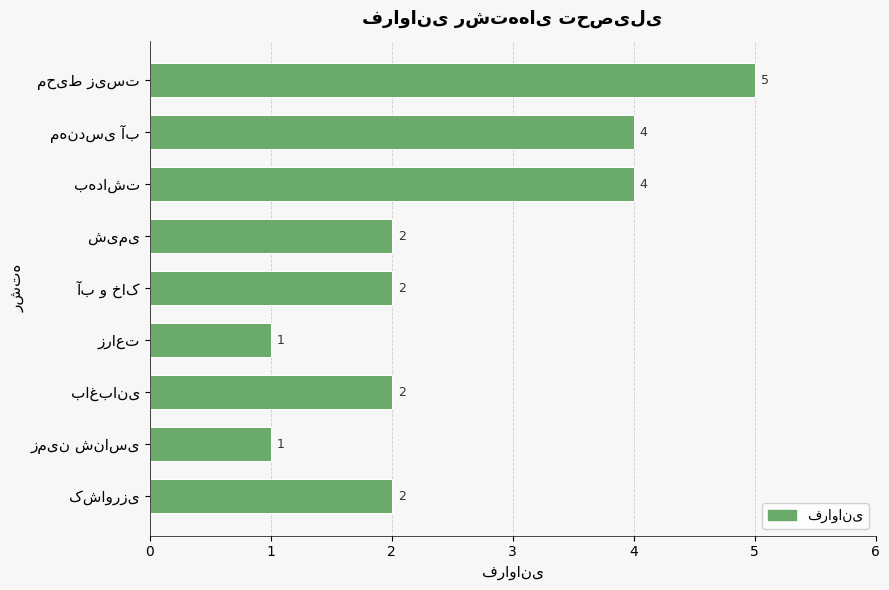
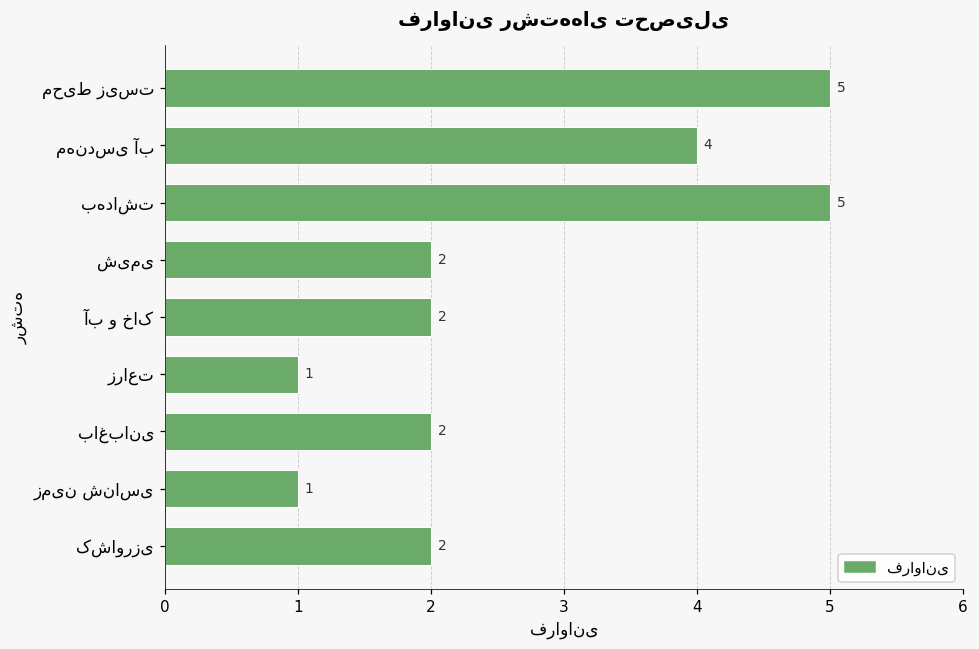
  {
    "محیط زیست": 5,
    "مهندسی آب": 4,
-   "بهداشت": 4,
+   "بهداشت": 5,
    "شیمی": 2,
    "آب و خاک": 2,
    "زراعت": 1,
    "باغبانی": 2,
    "زمین شناسی": 1,
    "کشاورزی": 2
  }
